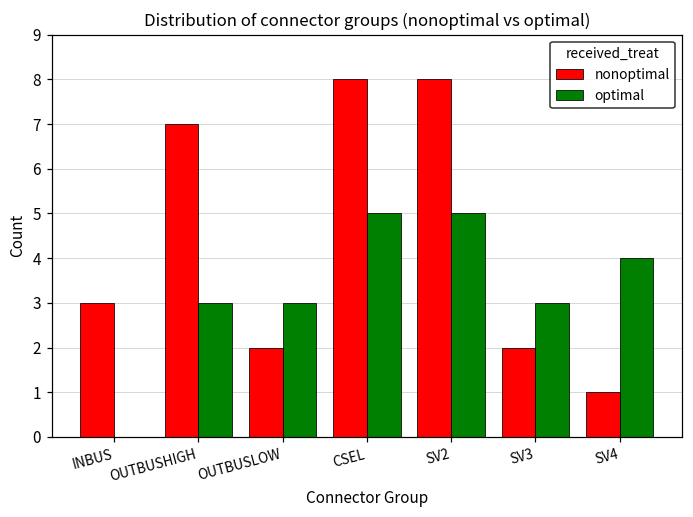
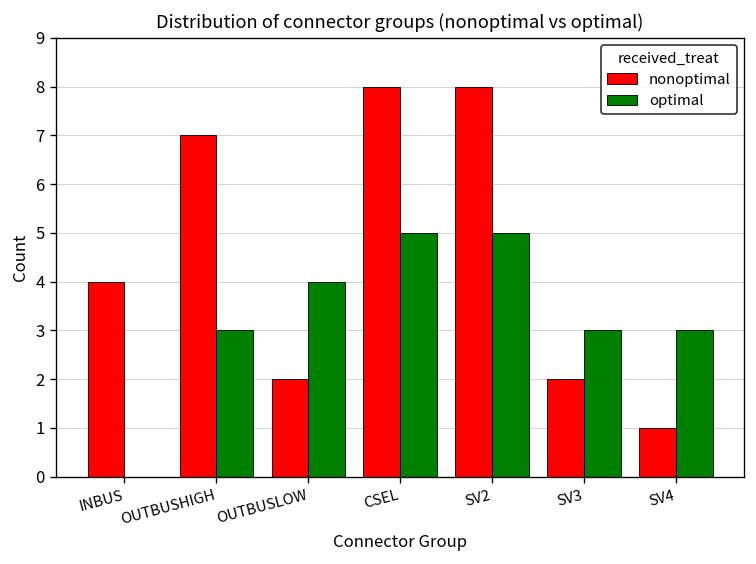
  {
    "nonoptimal": {
-     "INBUS": 3,
+     "INBUS": 4,
      "OUTBUSHIGH": 7,
      "OUTBUSLOW": 2,
      "CSEL": 8,
      "SV2": 8,
      "SV3": 2,
      "SV4": 1
    },
    "optimal": {
      "INBUS": 0,
      "OUTBUSHIGH": 3,
-     "OUTBUSLOW": 3,
+     "OUTBUSLOW": 4,
      "CSEL": 5,
      "SV2": 5,
      "SV3": 3,
-     "SV4": 4
+     "SV4": 3
    }
  }
